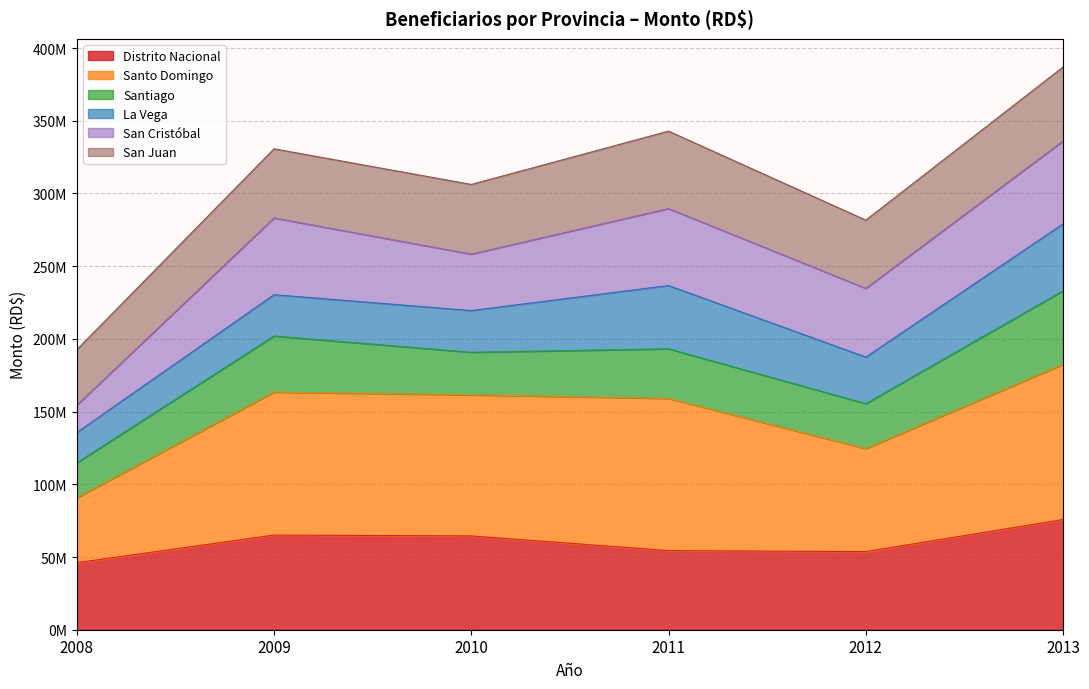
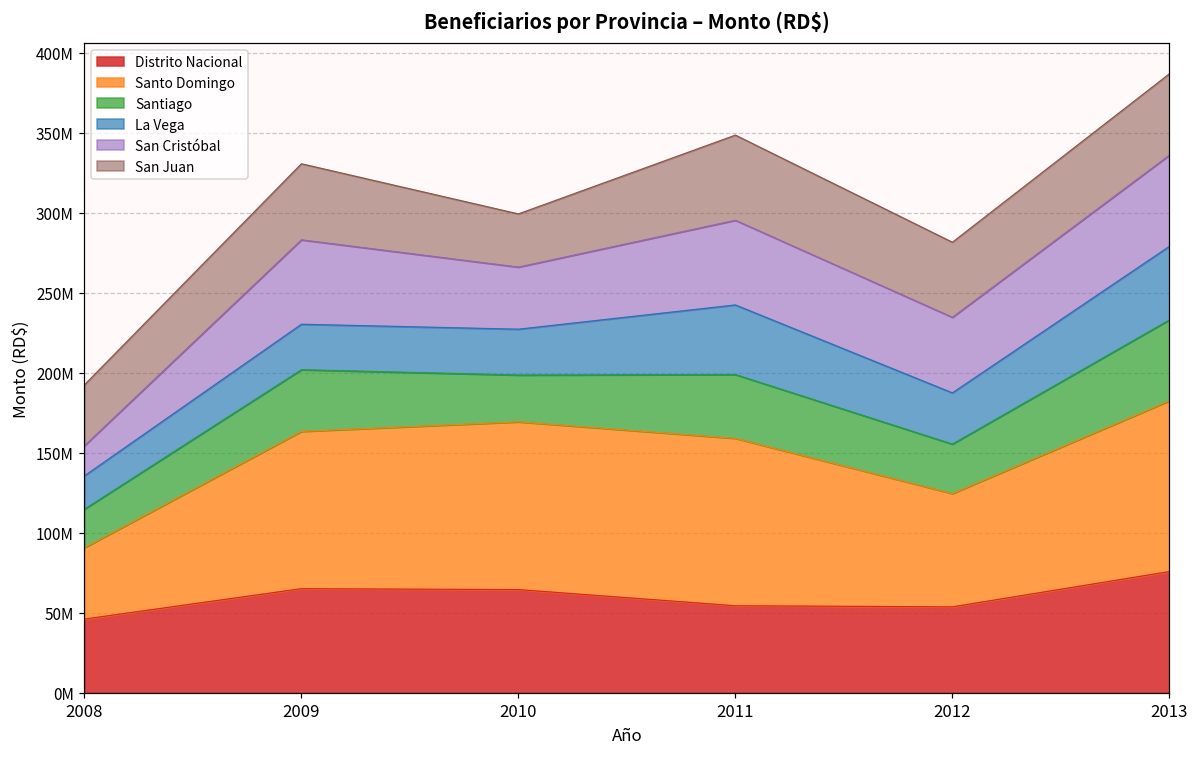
  {
    "Distrito Nacional": {
      "2008": 46000000,
      "2009": 65000000,
      "2010": 65000000,
      "2011": 54000000,
      "2012": 54000000,
      "2013": 76000000
    },
    "Santo Domingo": {
      "2008": 45000000,
      "2009": 98000000,
-     "2010": 97000000,
+     "2010": 105000000,
      "2011": 105000000,
      "2012": 71000000,
      "2013": 107000000
    },
    "Santiago": {
      "2008": 24000000,
      "2009": 39000000,
      "2010": 29000000,
-     "2011": 34000000,
+     "2011": 40000000,
      "2012": 31000000,
      "2013": 51000000
    },
    "La Vega": {
      "2008": 21000000,
      "2009": 28000000,
      "2010": 29000000,
      "2011": 44000000,
      "2012": 32000000,
      "2013": 46000000
    },
    "San Cristóbal": {
      "2008": 19000000,
      "2009": 53000000,
      "2010": 39000000,
      "2011": 53000000,
      "2012": 47000000,
      "2013": 57000000
    },
    "San Juan": {
      "2008": 38000000,
      "2009": 48000000,
-     "2010": 48000000,
+     "2010": 33000000,
      "2011": 53000000,
      "2012": 47000000,
      "2013": 51000000
    }
  }
